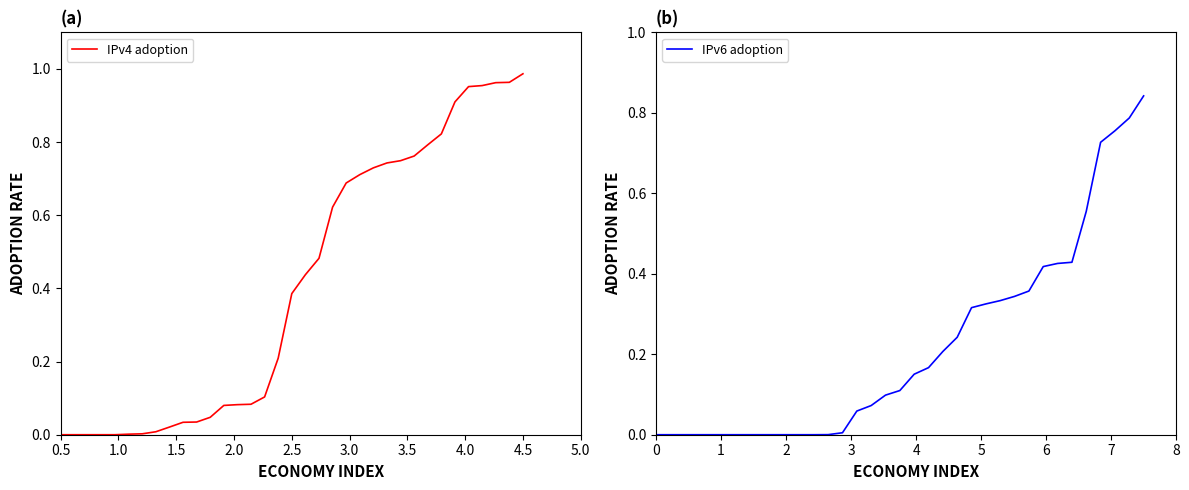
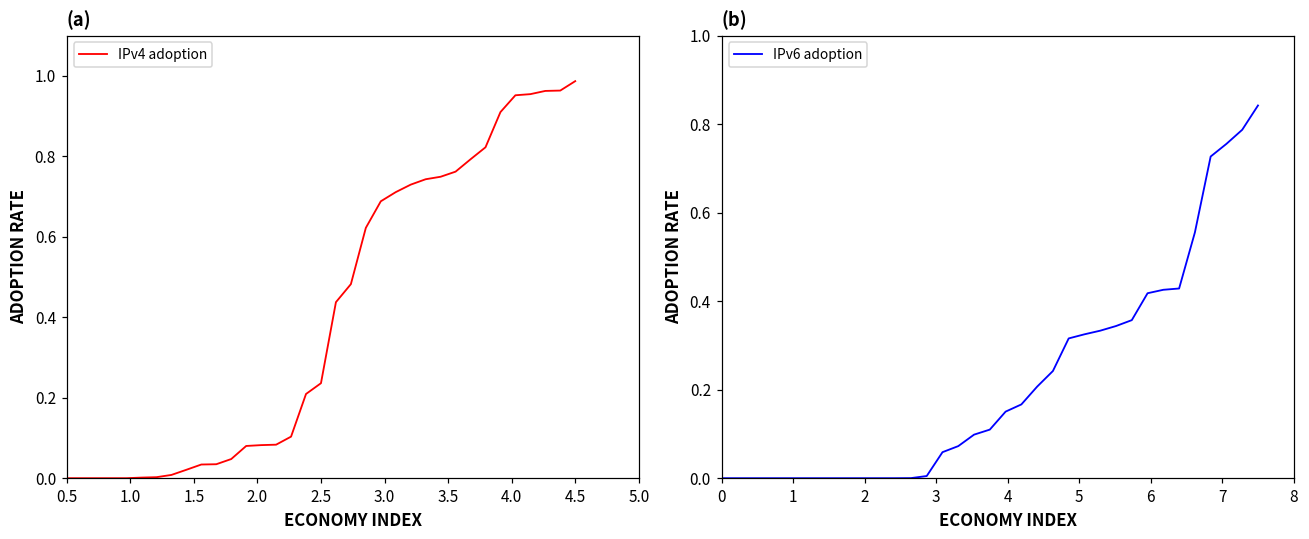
  {
    "(a)": {
      "0.5": 0.00,
-     "2.5": 0.39,
+     "2.5": 0.24,
      "4.5": 0.99
    },
    "(b)": {
      "0": 0.00
    }
  }
